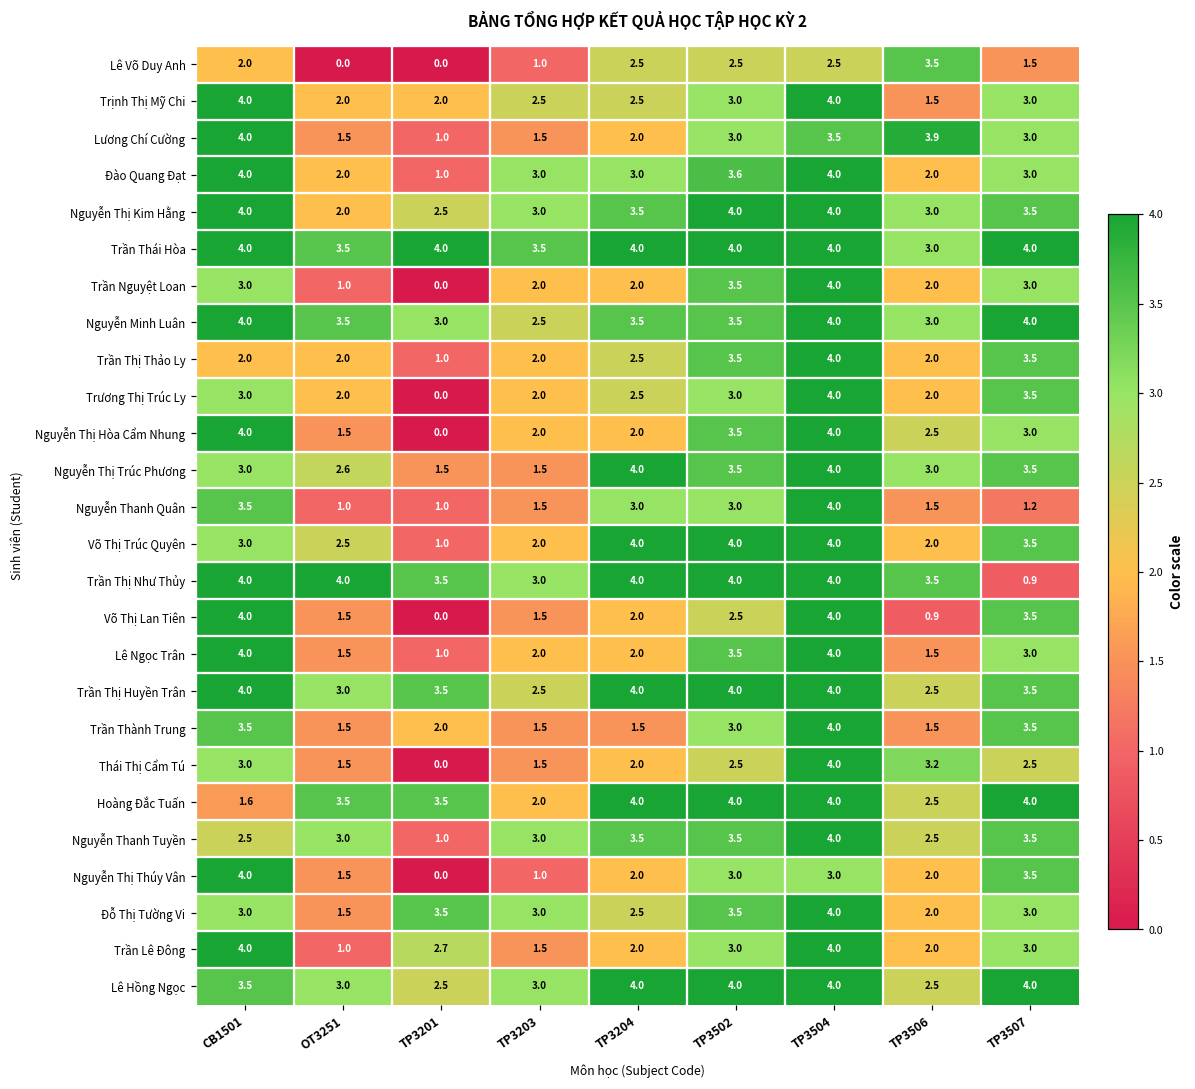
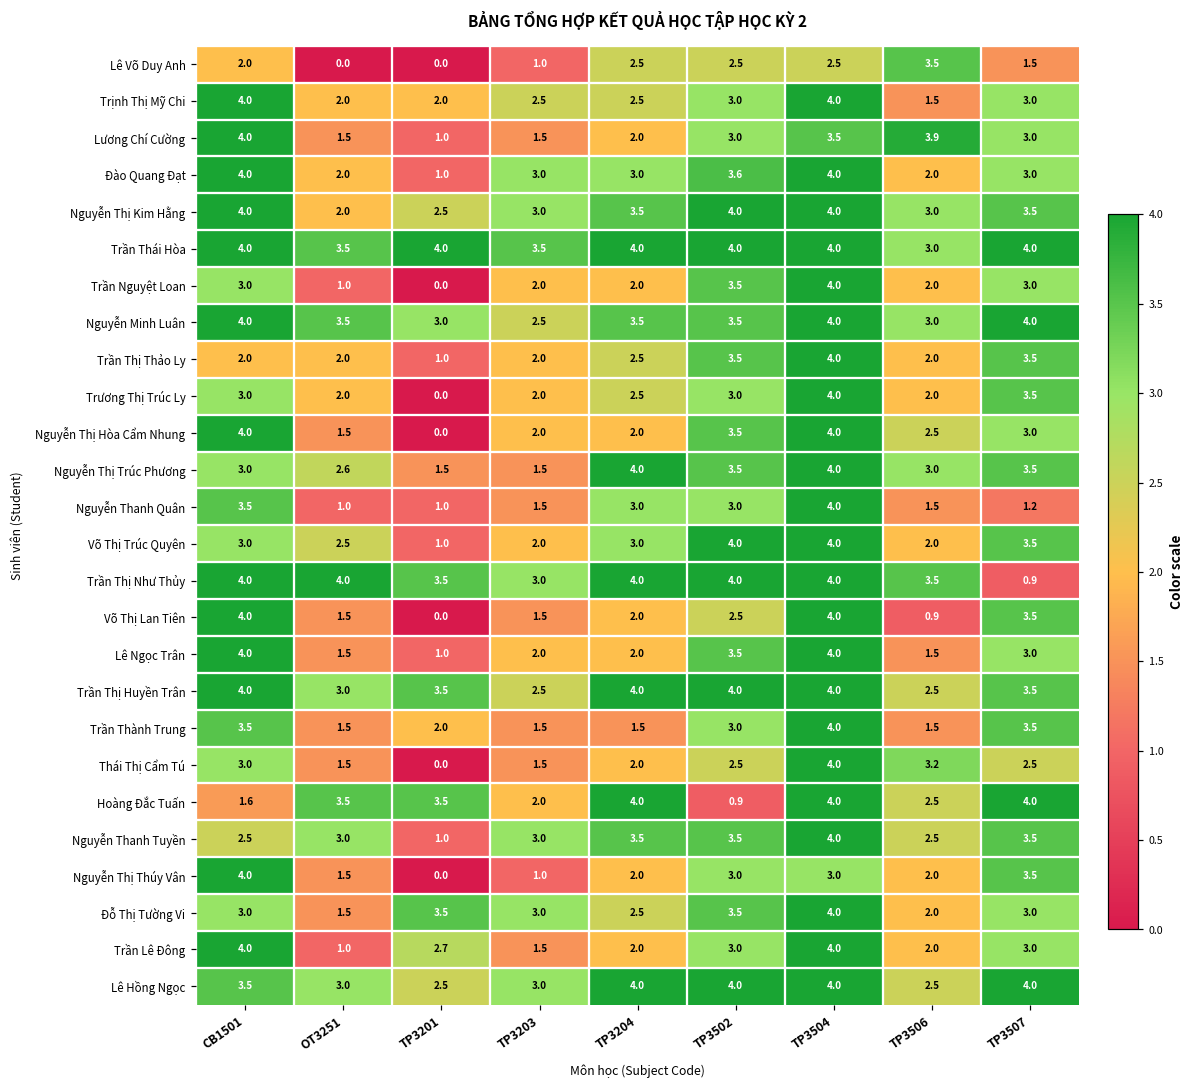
  {
    "Võ Thị Trúc Quyên": {
      "CB1501": 3.0,
      "OT3251": 2.5,
      "TP3201": 1.0,
      "TP3203": 2.0,
-     "TP3204": 4.0,
+     "TP3204": 3.0,
      "TP3502": 4.0,
      "TP3504": 4.0,
      "TP3506": 2.0,
      "TP3507": 3.5
    },
    "Hoàng Đắc Tuấn": {
      "CB1501": 1.6,
      "OT3251": 3.5,
      "TP3201": 3.5,
      "TP3203": 2.0,
      "TP3204": 4.0,
-     "TP3502": 4.0,
+     "TP3502": 0.9,
      "TP3504": 4.0,
      "TP3506": 2.5,
      "TP3507": 4.0
    }
  }
